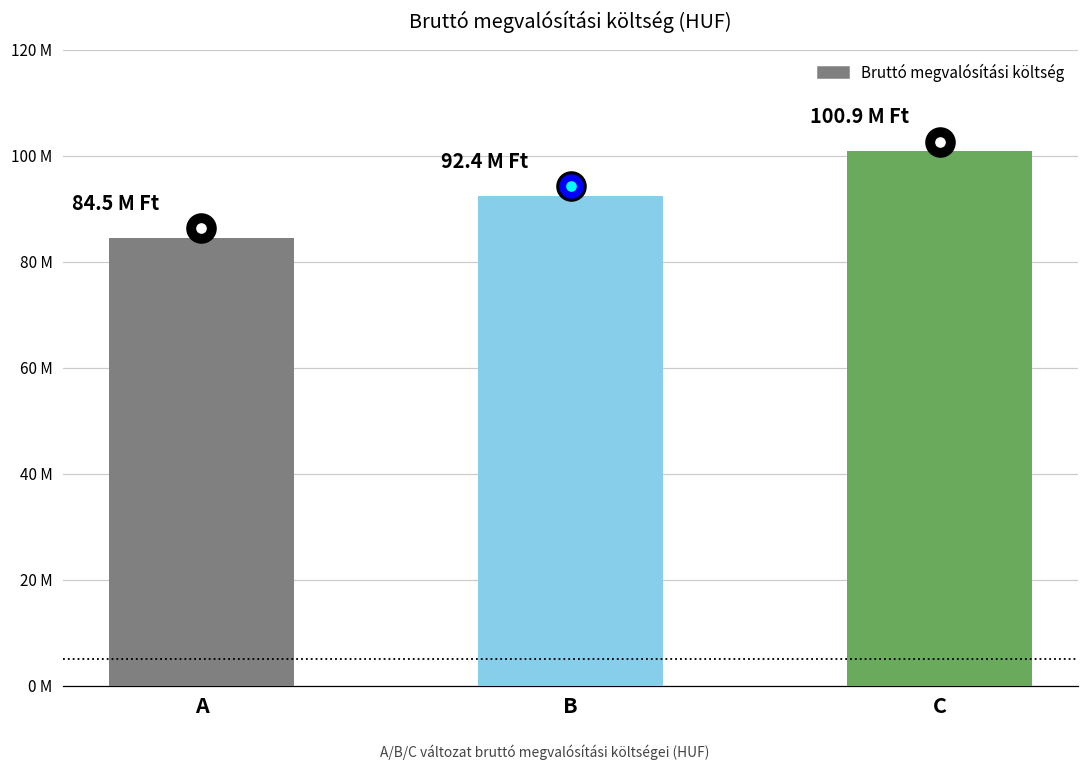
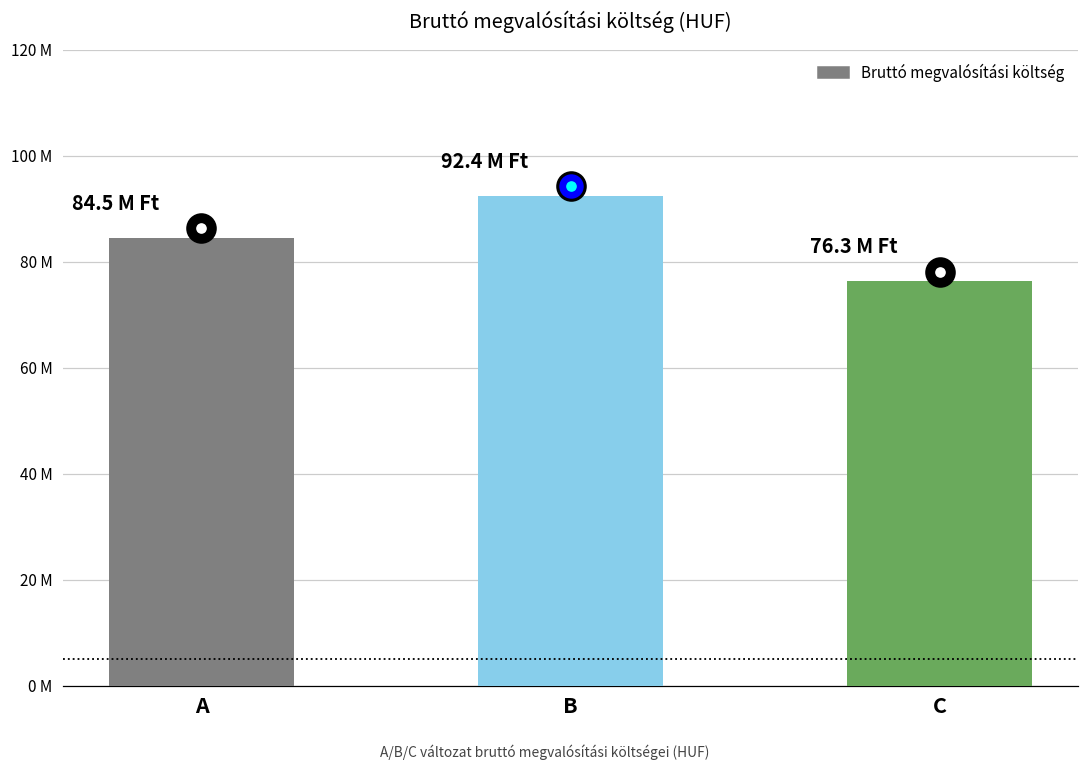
  {
    "Bruttó megvalósítási költség": {
-     "C": 100.9
+     "C": 76.3
    }
  }
